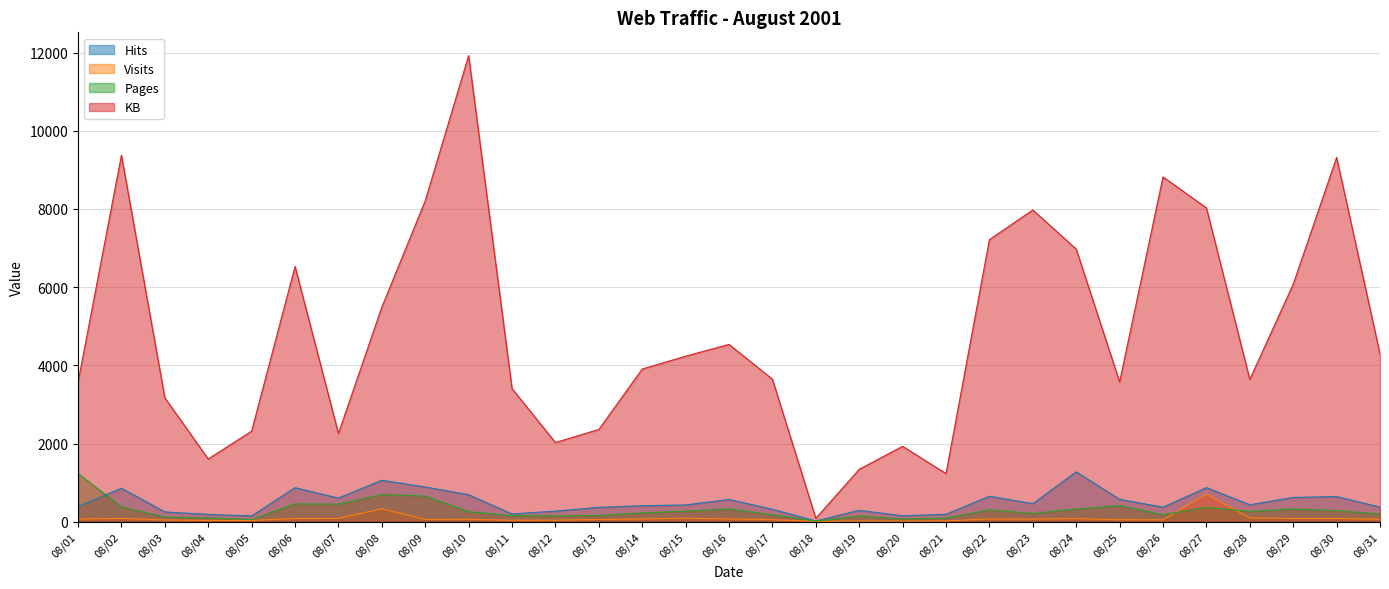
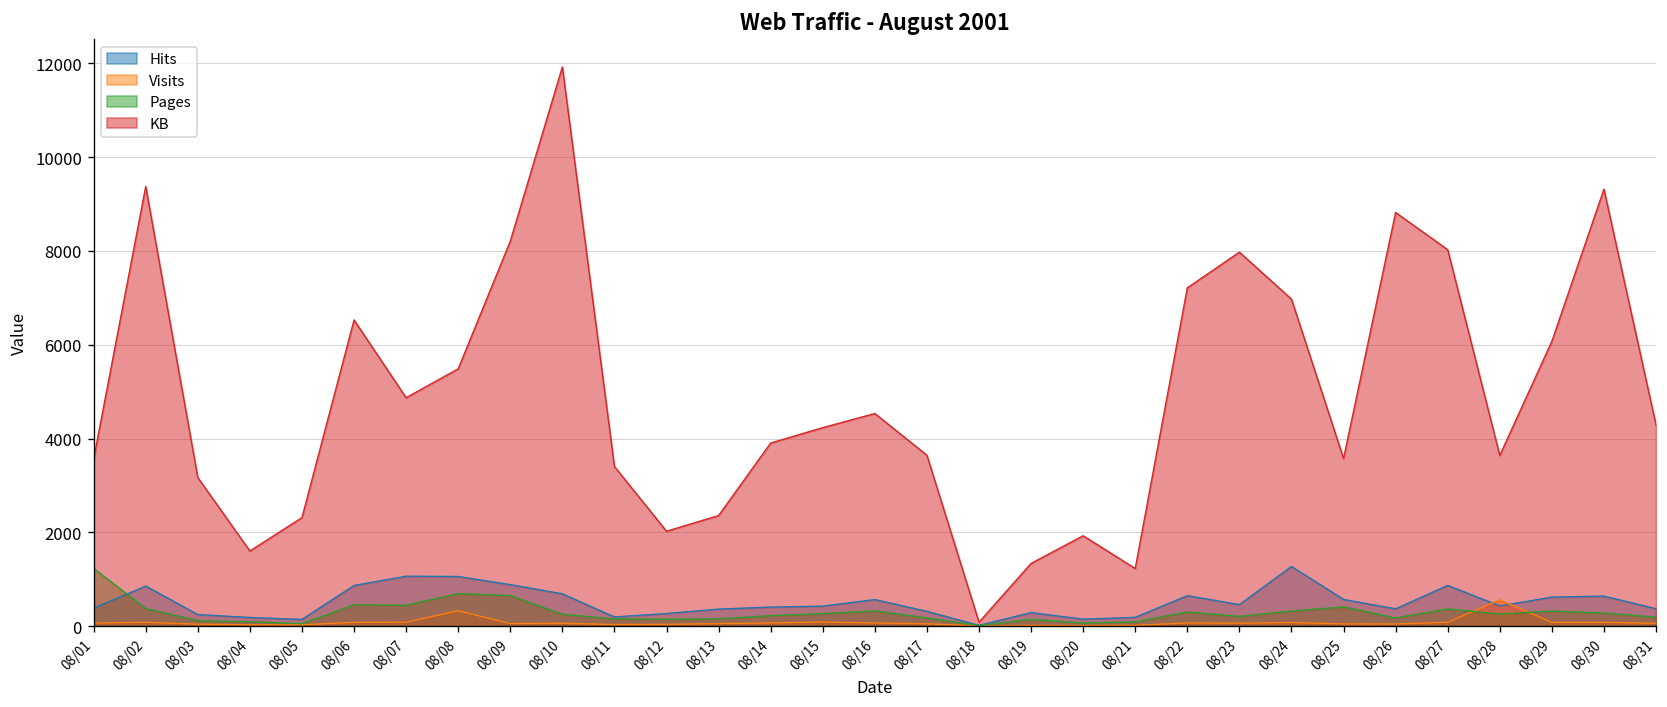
  {
    "Hits": {
      "08/01": 400,
      "08/02": 900,
      "08/03": 300,
      "08/04": 200,
      "08/05": 100,
      "08/06": 900,
-     "08/07": 600,
+     "08/07": 1100,
      "08/08": 1100,
      "08/09": 900,
      "08/10": 700,
      "08/12": 300,
      "08/13": 400,
      "08/14": 400,
      "08/15": 400,
      "08/16": 600,
      "08/17": 300,
      "08/19": 300,
      "08/20": 200,
      "08/21": 200,
      "08/22": 700,
      "08/23": 500,
      "08/24": 1300,
      "08/25": 600,
      "08/26": 400,
      "08/27": 900,
      "08/28": 400,
      "08/29": 600,
      "08/30": 600,
      "08/31": 400
    },
    "Visits": {
      "08/01": 100,
      "08/02": 100,
      "08/03": 0,
      "08/06": 100,
      "08/07": 100,
      "08/08": 300,
      "08/09": 100,
      "08/10": 100,
      "08/11": 0,
      "08/12": 0,
      "08/13": 100,
      "08/14": 100,
      "08/15": 100,
      "08/16": 100,
      "08/17": 100,
      "08/19": 0,
      "08/21": 0,
      "08/22": 100,
      "08/23": 100,
      "08/24": 100,
      "08/25": 100,
      "08/26": 0,
-     "08/27": 700,
-     "08/28": 100,
+     "08/27": 100,
+     "08/28": 600,
      "08/29": 100,
      "08/30": 100,
      "08/31": 100
    },
    "Pages": {
      "08/01": 1200,
      "08/02": 400,
      "08/03": 100,
      "08/06": 500,
      "08/07": 400,
      "08/08": 700,
      "08/09": 700,
      "08/10": 300,
      "08/12": 100,
      "08/13": 200,
      "08/14": 200,
      "08/15": 300,
      "08/16": 300,
      "08/17": 200,
      "08/19": 100,
      "08/21": 100,
      "08/22": 300,
      "08/23": 200,
      "08/24": 300,
      "08/25": 400,
      "08/26": 200,
      "08/27": 400,
      "08/28": 300,
      "08/29": 300,
      "08/30": 300,
      "08/31": 200
    },
    "KB": {
      "08/01": 3600,
      "08/02": 9400,
      "08/03": 3200,
      "08/04": 1600,
      "08/05": 2300,
      "08/06": 6500,
-     "08/07": 2300,
+     "08/07": 4900,
      "08/08": 5500,
      "08/09": 8200,
      "08/10": 11900,
      "08/11": 3400,
      "08/12": 2000,
      "08/13": 2400,
      "08/14": 3900,
      "08/15": 4200,
      "08/16": 4500,
      "08/17": 3600,
      "08/18": 100,
      "08/19": 1300,
      "08/20": 1900,
      "08/21": 1200,
      "08/22": 7200,
      "08/23": 8000,
      "08/24": 7000,
      "08/25": 3600,
      "08/26": 8800,
      "08/27": 8000,
      "08/28": 3600,
      "08/29": 6100,
      "08/30": 9300,
      "08/31": 4300
    }
  }
